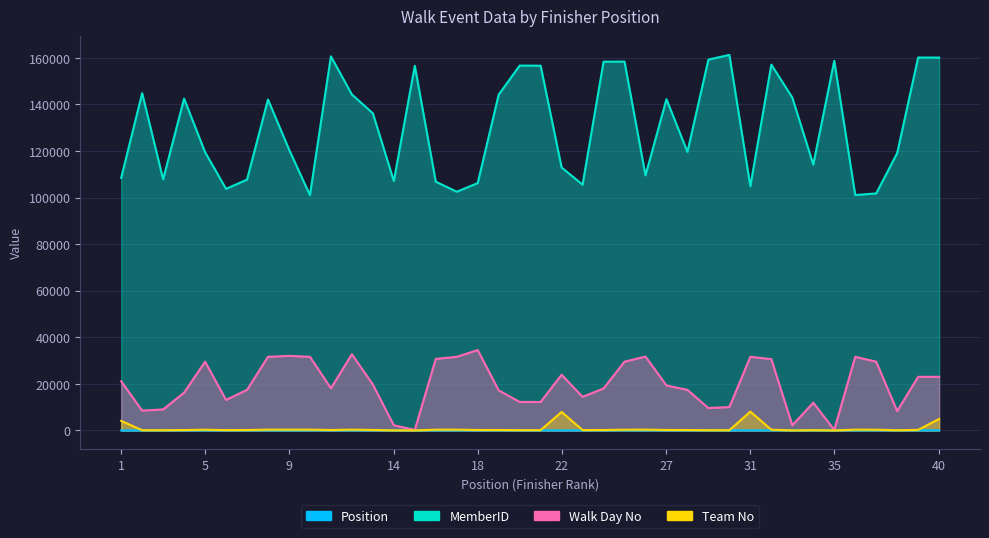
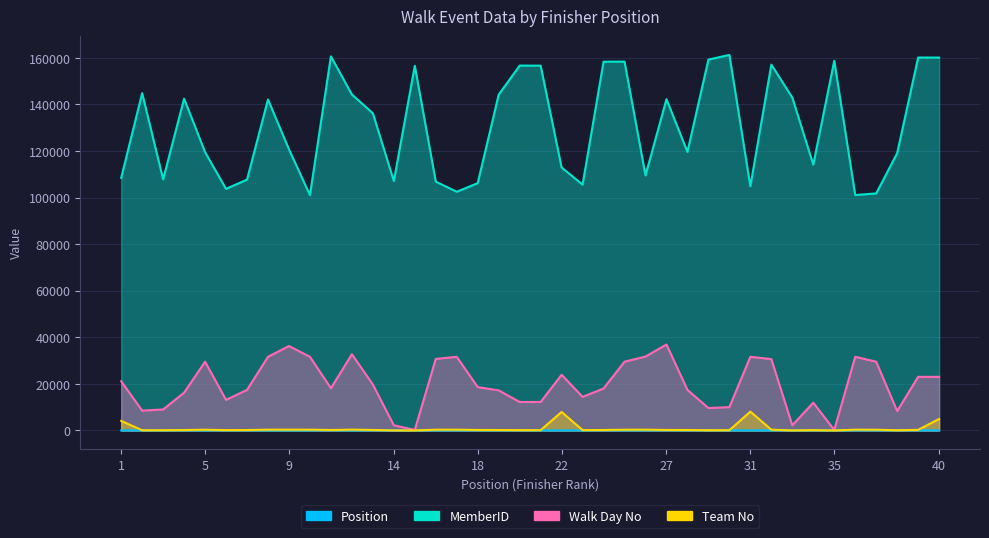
  {
    "Walk Day No": {
      "1": 21000,
      "5": 30000,
-     "9": 32000,
+     "9": 36000,
      "14": 2000,
-     "18": 34000,
+     "18": 19000,
      "22": 24000,
-     "27": 19000,
+     "27": 37000,
      "31": 32000,
      "40": 23000
    },
    "Team No": {
      "1": 4000,
      "22": 8000,
      "31": 8000,
      "40": 5000
    }
  }
